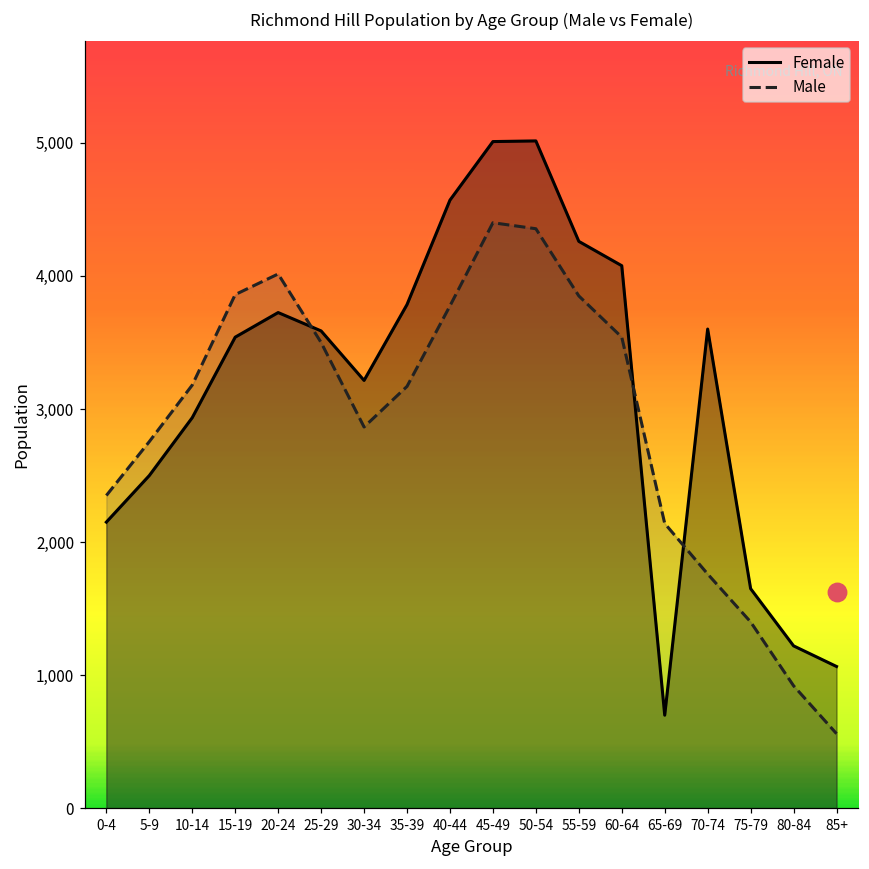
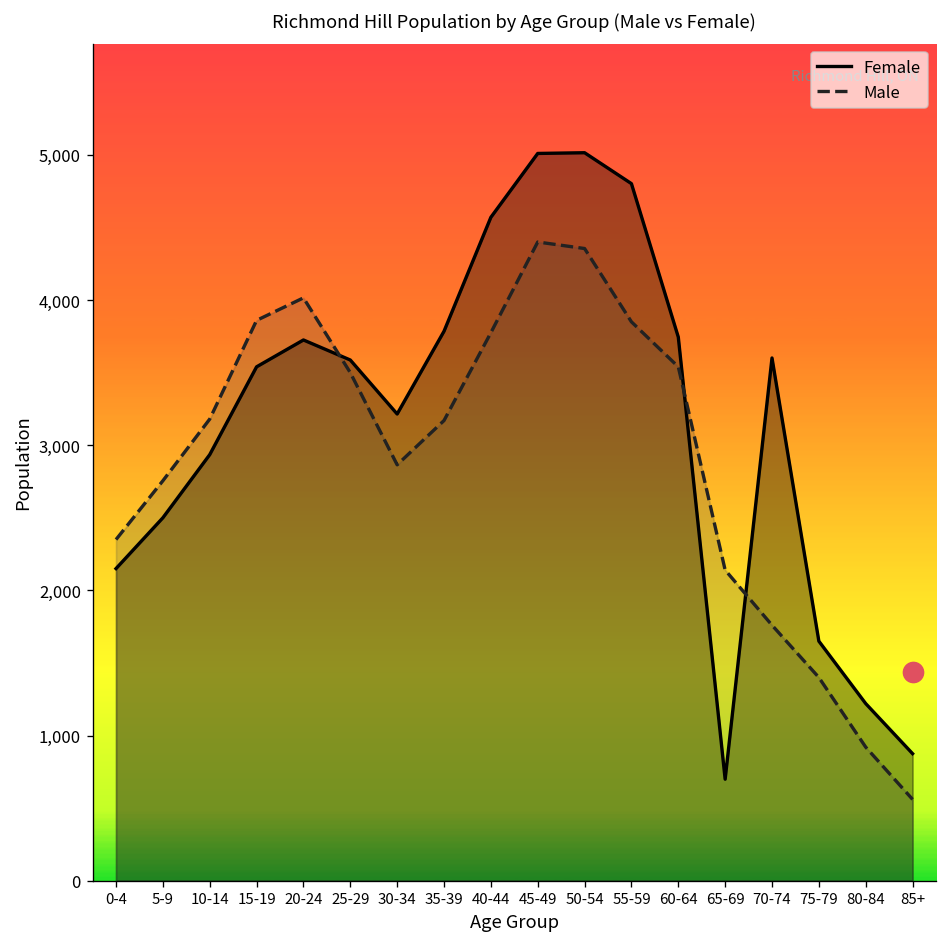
  {
    "Female": {
      "0-4": "2,150",
      "5-9": "2,500",
      "10-14": "2,940",
      "15-19": "3,540",
      "20-24": "3,730",
      "25-29": "3,590",
      "30-34": "3,220",
      "35-39": "3,790",
      "40-44": "4,570",
      "45-49": "5,010",
      "50-54": "5,020",
-     "55-59": "4,260",
-     "60-64": "4,080",
+     "55-59": "4,800",
+     "60-64": "3,750",
      "65-69": "700",
      "70-74": "3,600",
      "75-79": "1,650",
      "80-84": "1,220",
-     "85+": "1,070"
+     "85+": "880"
    }
  }
